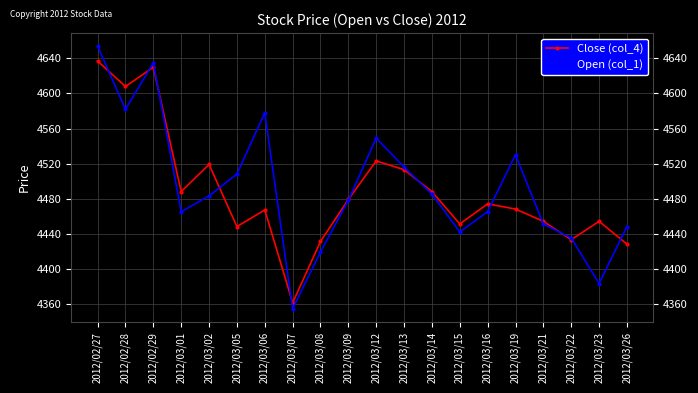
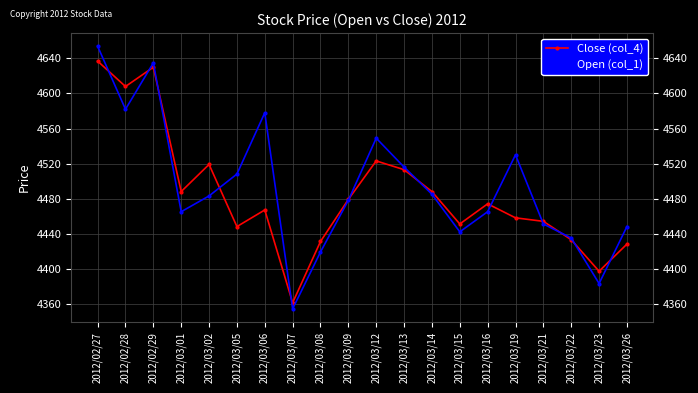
  {
    "Close (col_4)": {
      "2012/02/27": 4640,
      "2012/02/28": 4610,
      "2012/02/29": 4630,
      "2012/03/01": 4490,
      "2012/03/02": 4520,
      "2012/03/05": 4450,
      "2012/03/06": 4470,
      "2012/03/07": 4360,
      "2012/03/08": 4430,
      "2012/03/12": 4520,
      "2012/03/13": 4510,
      "2012/03/14": 4490,
      "2012/03/15": 4450,
      "2012/03/16": 4470,
-     "2012/03/19": 4470,
+     "2012/03/19": 4460,
      "2012/03/21": 4450,
-     "2012/03/23": 4450,
+     "2012/03/23": 4400,
      "2012/03/26": 4430
    },
    "Open (col_1)": {
      "2012/02/27": 4650,
      "2012/02/28": 4580,
      "2012/02/29": 4640,
      "2012/03/01": 4470,
      "2012/03/02": 4480,
      "2012/03/05": 4510,
      "2012/03/06": 4580,
      "2012/03/07": 4350,
      "2012/03/08": 4420,
      "2012/03/12": 4550,
      "2012/03/13": 4520,
      "2012/03/14": 4490,
      "2012/03/15": 4440,
      "2012/03/16": 4470,
      "2012/03/19": 4530,
      "2012/03/21": 4450,
      "2012/03/23": 4380,
      "2012/03/26": 4450
    }
  }
